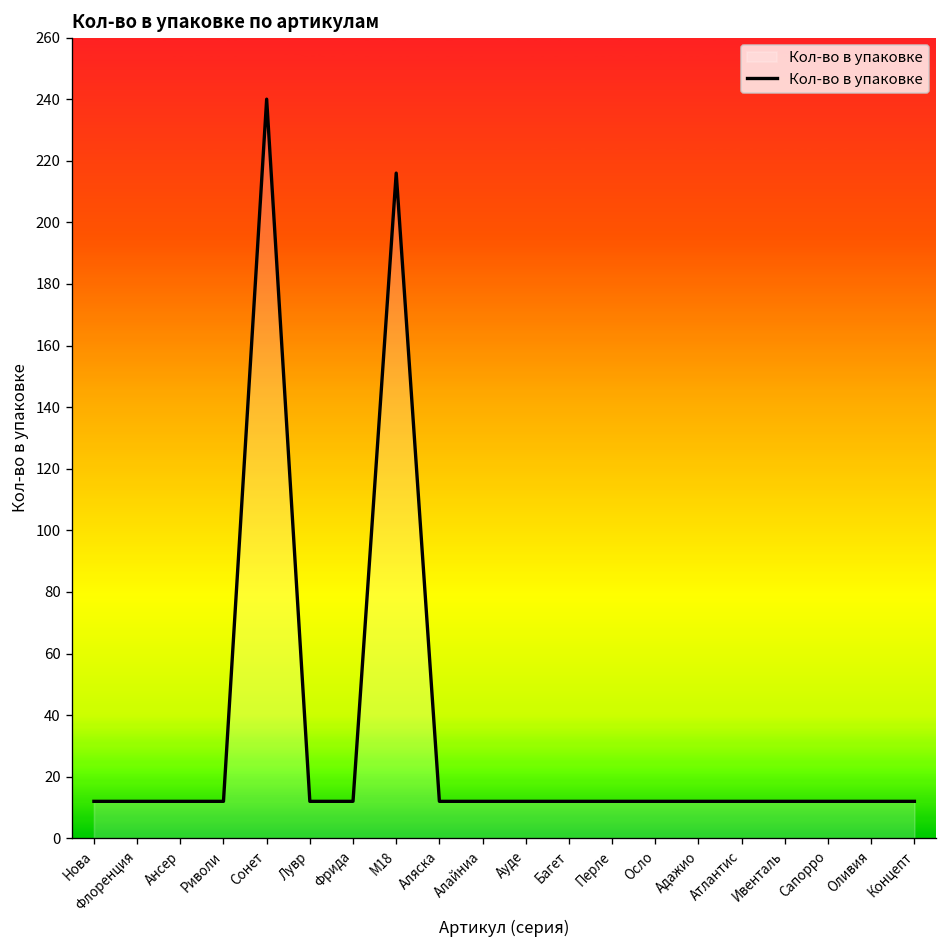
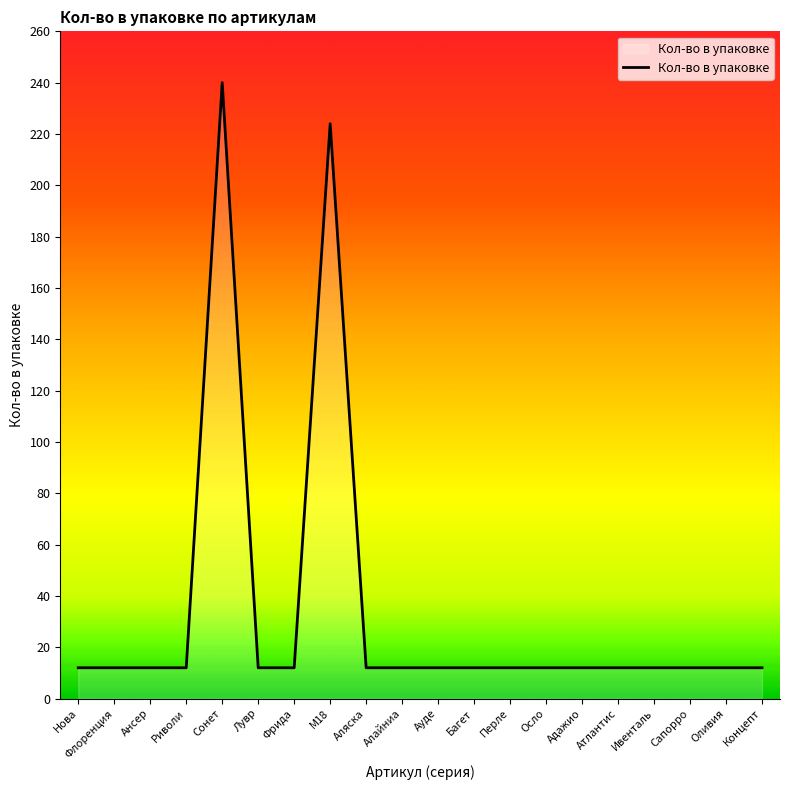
  {
    "Нова": 12,
    "Флоренция": 12,
    "Ансер": 12,
    "Риволи": 12,
    "Сонет": 240,
    "Лувр": 12,
    "Фрида": 12,
-   "М18": 216,
+   "М18": 224,
    "Аляска": 12,
    "Алайниа": 12,
    "Ауде": 12,
    "Багет": 12,
    "Перле": 12,
    "Осло": 12,
    "Адажио": 12,
    "Атлантис": 12,
    "Ивенталь": 12,
    "Сапорро": 12,
    "Оливия": 12,
    "Концепт": 12
  }
